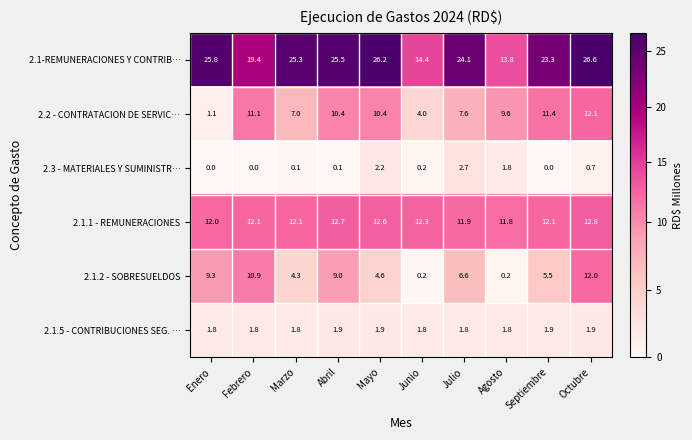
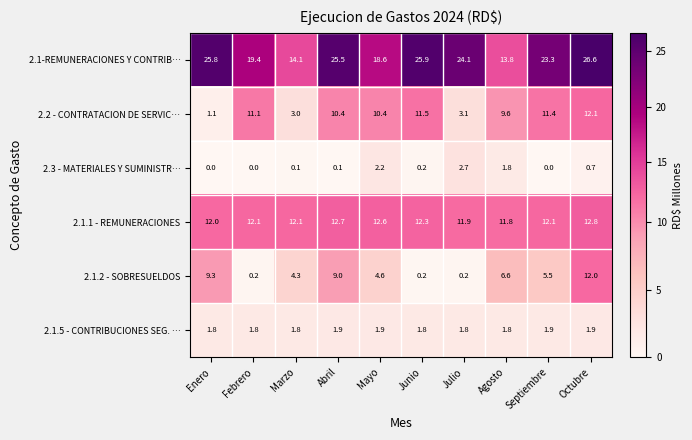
  {
    "2.1-REMUNERACIONES Y CONTRIB…": {
      "Enero": 25.8,
      "Febrero": 19.4,
-     "Marzo": 25.3,
+     "Marzo": 14.1,
      "Abril": 25.5,
-     "Mayo": 26.2,
-     "Junio": 14.4,
+     "Mayo": 18.6,
+     "Junio": 25.9,
      "Julio": 24.1,
      "Agosto": 13.8,
      "Septiembre": 23.3,
      "Octubre": 26.6
    },
    "2.2 - CONTRATACION DE SERVIC…": {
      "Enero": 1.1,
      "Febrero": 11.1,
-     "Marzo": 7.0,
+     "Marzo": 3.0,
      "Abril": 10.4,
      "Mayo": 10.4,
-     "Junio": 4.0,
-     "Julio": 7.6,
+     "Junio": 11.5,
+     "Julio": 3.1,
      "Agosto": 9.6,
      "Septiembre": 11.4,
      "Octubre": 12.1
    },
    "2.3 - MATERIALES Y SUMINISTR…": {
      "Enero": 0.0,
      "Febrero": 0.0,
      "Marzo": 0.1,
      "Abril": 0.1,
      "Mayo": 2.2,
      "Junio": 0.2,
      "Julio": 2.7,
      "Agosto": 1.8,
      "Septiembre": 0.0,
      "Octubre": 0.7
    },
    "2.1.1 - REMUNERACIONES": {
      "Enero": 12.0,
      "Febrero": 12.1,
      "Marzo": 12.1,
      "Abril": 12.7,
      "Mayo": 12.6,
      "Junio": 12.3,
      "Julio": 11.9,
      "Agosto": 11.8,
      "Septiembre": 12.1,
      "Octubre": 12.8
    },
    "2.1.2 - SOBRESUELDOS": {
      "Enero": 9.3,
-     "Febrero": 10.9,
+     "Febrero": 0.2,
      "Marzo": 4.3,
      "Abril": 9.0,
      "Mayo": 4.6,
      "Junio": 0.2,
-     "Julio": 6.6,
-     "Agosto": 0.2,
+     "Julio": 0.2,
+     "Agosto": 6.6,
      "Septiembre": 5.5,
      "Octubre": 12.0
    },
    "2.1.5 - CONTRIBUCIONES SEG. …": {
      "Enero": 1.8,
      "Febrero": 1.8,
      "Marzo": 1.8,
      "Abril": 1.9,
      "Mayo": 1.9,
      "Junio": 1.8,
      "Julio": 1.8,
      "Agosto": 1.8,
      "Septiembre": 1.9,
      "Octubre": 1.9
    }
  }
